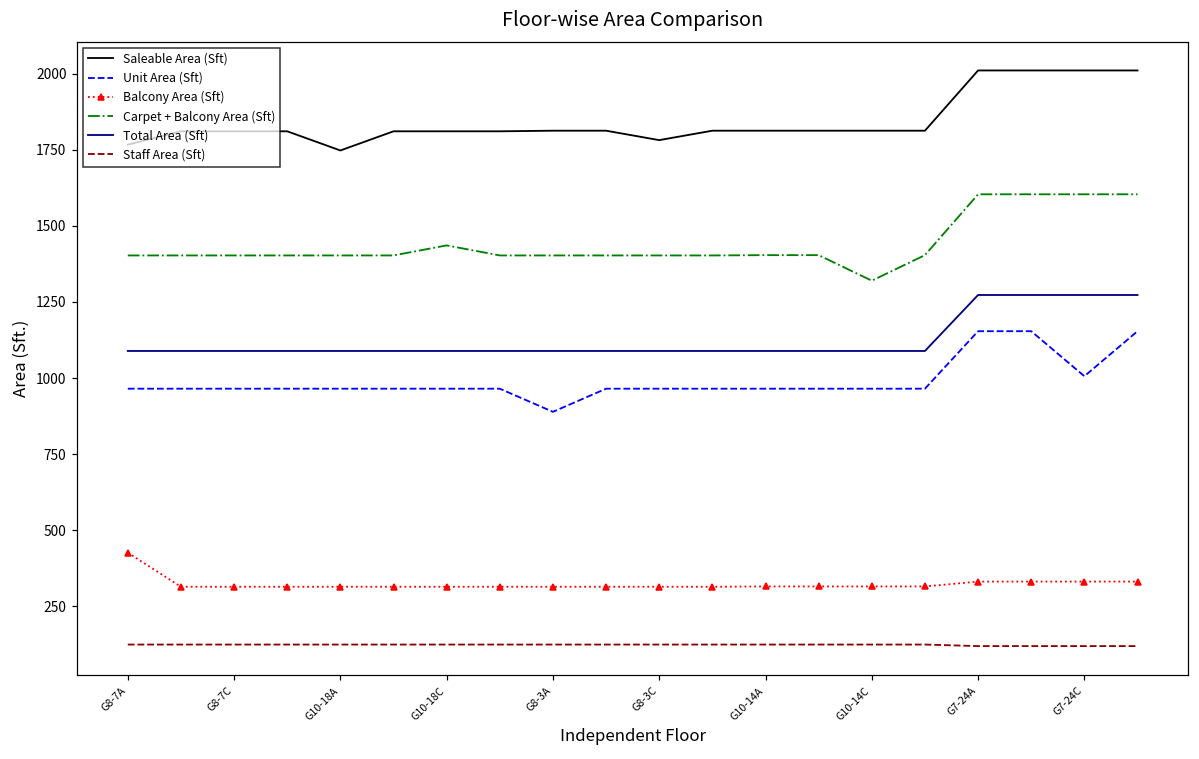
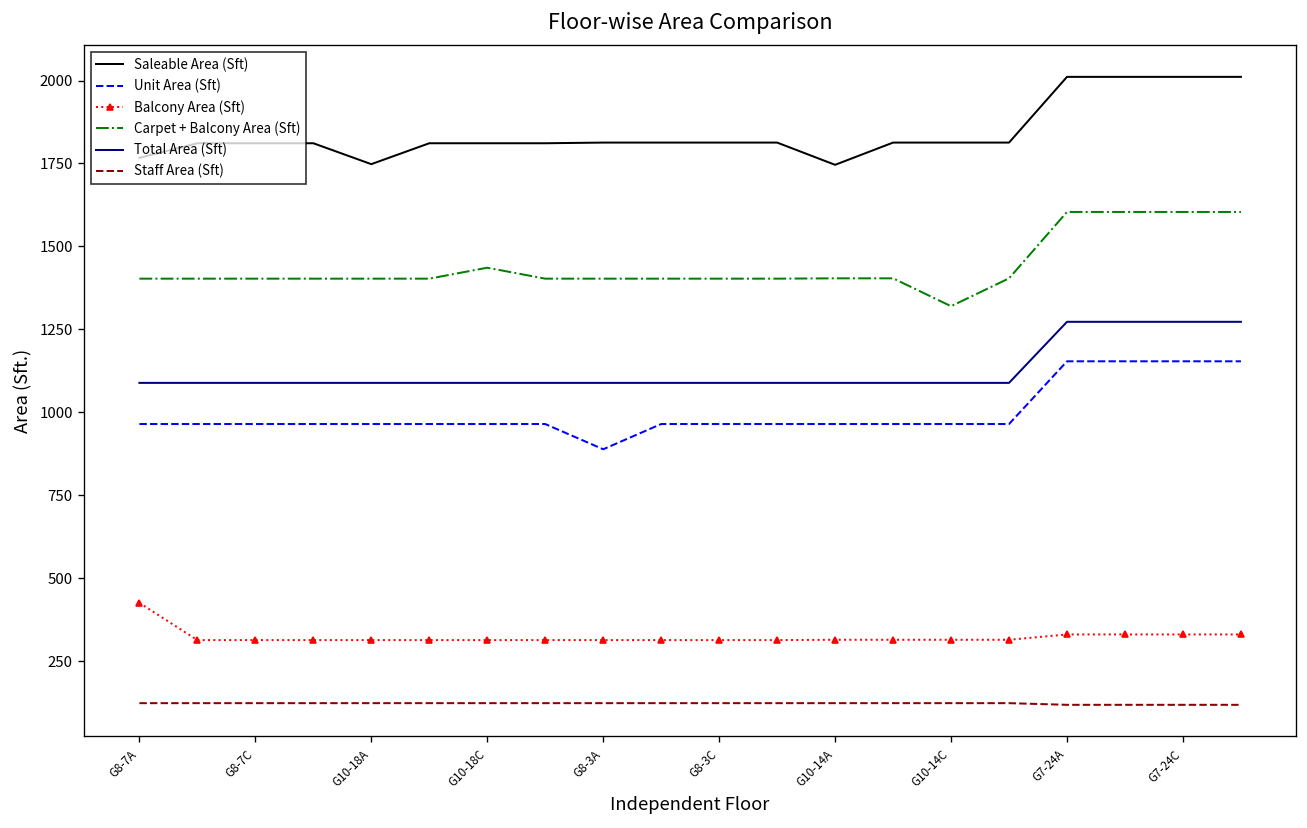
  {
    "Saleable Area (Sft)": {
      "G10-18A": 1750,
      "G10-18C": 1810,
      "G8-3A": 1810,
-     "G8-3C": 1780,
-     "G10-14A": 1810,
+     "G8-3C": 1810,
+     "G10-14A": 1750,
      "G10-14C": 1810,
      "G7-24A": 2010,
      "G7-24C": 2010
    },
    "Unit Area (Sft)": {
      "G8-7A": 970,
      "G8-7C": 970,
      "G10-18A": 970,
      "G10-18C": 970,
      "G8-3A": 890,
      "G8-3C": 970,
      "G10-14A": 970,
      "G10-14C": 970,
      "G7-24A": 1150,
-     "G7-24C": 1010
+     "G7-24C": 1150
    },
    "Balcony Area (Sft)": {
      "G8-7A": 430,
      "G8-7C": 310,
      "G10-18A": 310,
      "G10-18C": 310,
      "G8-3A": 310,
      "G8-3C": 310,
      "G10-14A": 320,
      "G10-14C": 320,
      "G7-24A": 330,
      "G7-24C": 330
    },
    "Carpet + Balcony Area (Sft)": {
      "G8-7A": 1400,
      "G8-7C": 1400,
      "G10-18A": 1400,
      "G10-18C": 1440,
      "G8-3A": 1400,
      "G8-3C": 1400,
      "G10-14A": 1400,
      "G10-14C": 1320,
      "G7-24A": 1600,
      "G7-24C": 1600
    },
    "Total Area (Sft)": {
      "G8-7A": 1090,
      "G8-7C": 1090,
      "G10-18A": 1090,
      "G10-18C": 1090,
      "G8-3A": 1090,
      "G8-3C": 1090,
      "G10-14A": 1090,
      "G10-14C": 1090,
      "G7-24A": 1270,
      "G7-24C": 1270
    },
    "Staff Area (Sft)": {
      "G8-7A": 120,
      "G8-7C": 120,
      "G10-18A": 120,
      "G10-18C": 120,
      "G8-3A": 120,
      "G8-3C": 120,
      "G10-14A": 120,
      "G10-14C": 120,
      "G7-24A": 120,
      "G7-24C": 120
    }
  }
